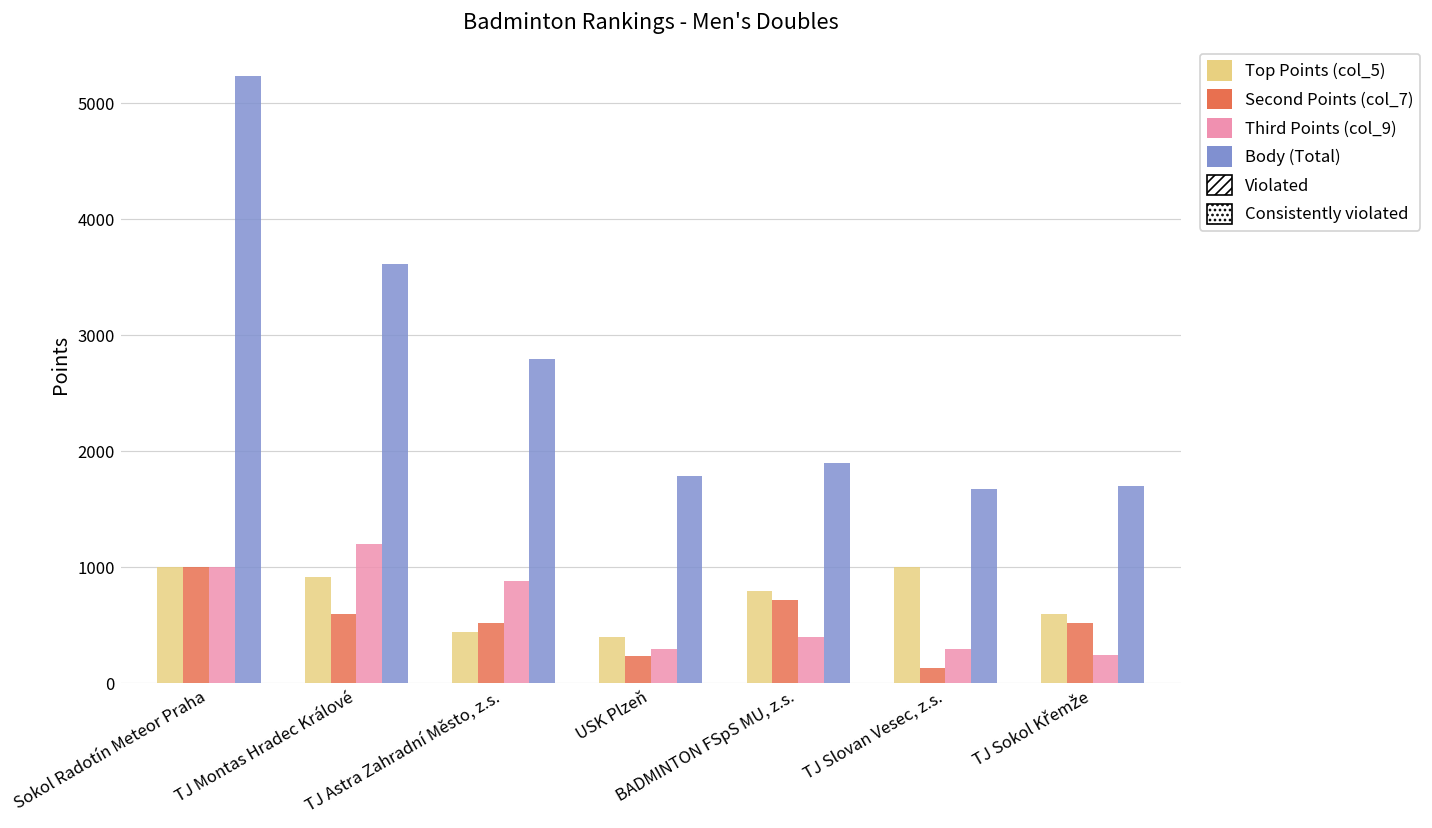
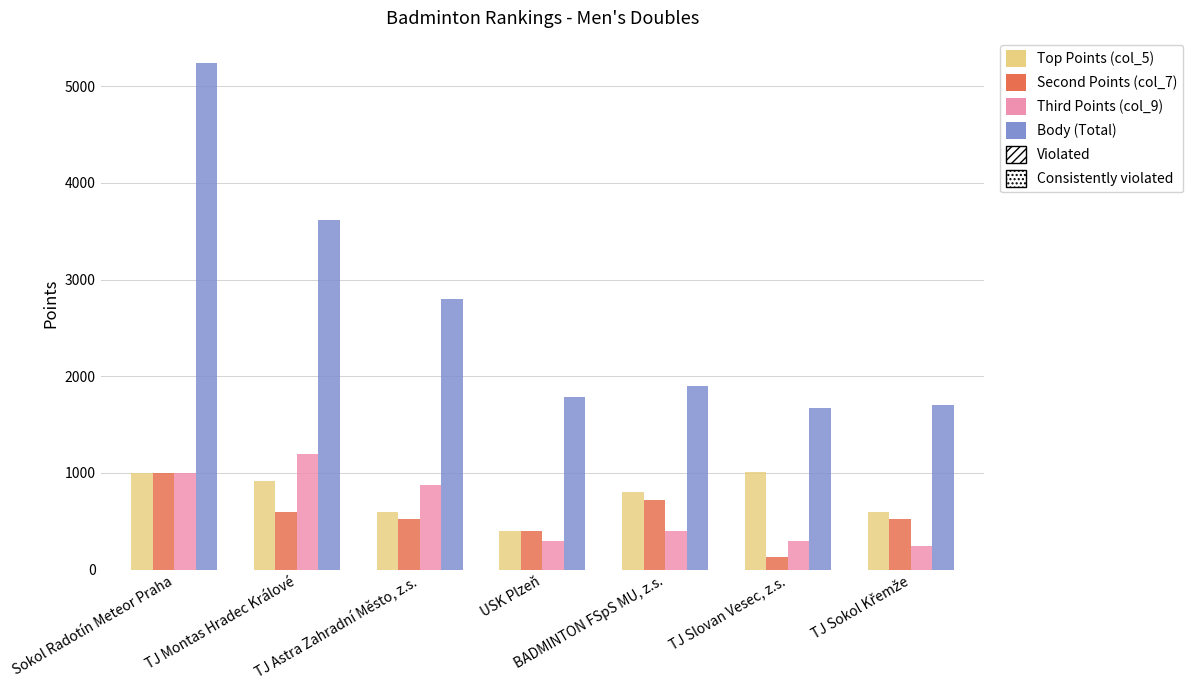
  {
    "Top Points (col_5)": {
      "Sokol Radotín Meteor Praha": 1000,
      "TJ Montas Hradec Králové": 900,
-     "TJ Astra Zahradní Město, z.s.": 400,
+     "TJ Astra Zahradní Město, z.s.": 600,
      "USK Plzeň": 400,
      "BADMINTON FSpS MU, z.s.": 800,
      "TJ Slovan Vesec, z.s.": 1000,
      "TJ Sokol Křemže": 600
    },
    "Second Points (col_7)": {
      "Sokol Radotín Meteor Praha": 1000,
      "TJ Montas Hradec Králové": 600,
      "TJ Astra Zahradní Město, z.s.": 500,
-     "USK Plzeň": 200,
+     "USK Plzeň": 400,
      "BADMINTON FSpS MU, z.s.": 700,
      "TJ Slovan Vesec, z.s.": 100,
      "TJ Sokol Křemže": 500
    },
    "Third Points (col_9)": {
      "Sokol Radotín Meteor Praha": 1000,
      "TJ Montas Hradec Králové": 1200,
      "TJ Astra Zahradní Město, z.s.": 900,
      "USK Plzeň": 300,
      "BADMINTON FSpS MU, z.s.": 400,
      "TJ Slovan Vesec, z.s.": 300,
      "TJ Sokol Křemže": 200
    },
    "Body (Total)": {
      "Sokol Radotín Meteor Praha": 5200,
      "TJ Montas Hradec Králové": 3600,
      "TJ Astra Zahradní Město, z.s.": 2800,
      "USK Plzeň": 1800,
      "BADMINTON FSpS MU, z.s.": 1900,
      "TJ Slovan Vesec, z.s.": 1700,
      "TJ Sokol Křemže": 1700
    }
  }
